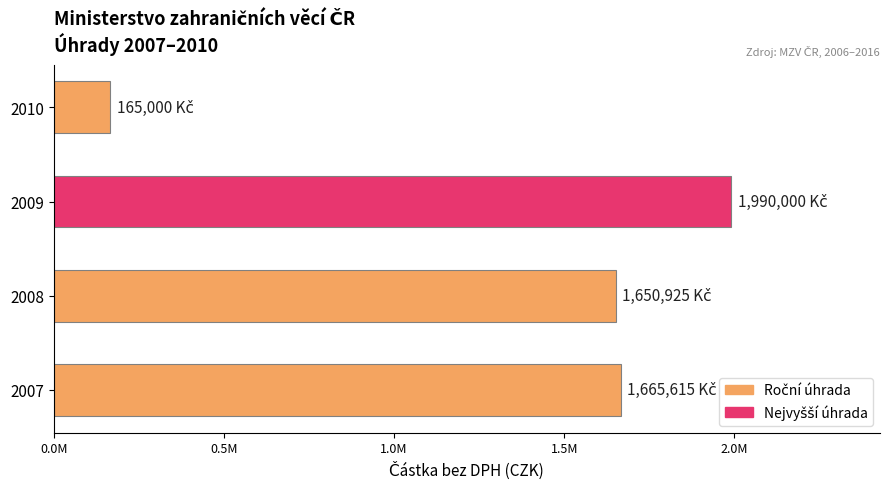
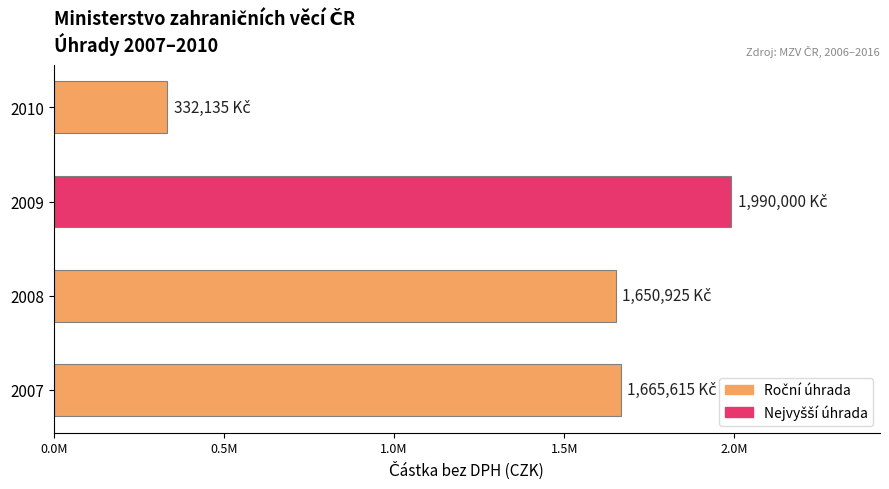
  {
-   "2010": "165,000",
+   "2010": "332,135",
    "2009": "1,990,000",
    "2008": "1,650,925",
    "2007": "1,665,615"
  }
